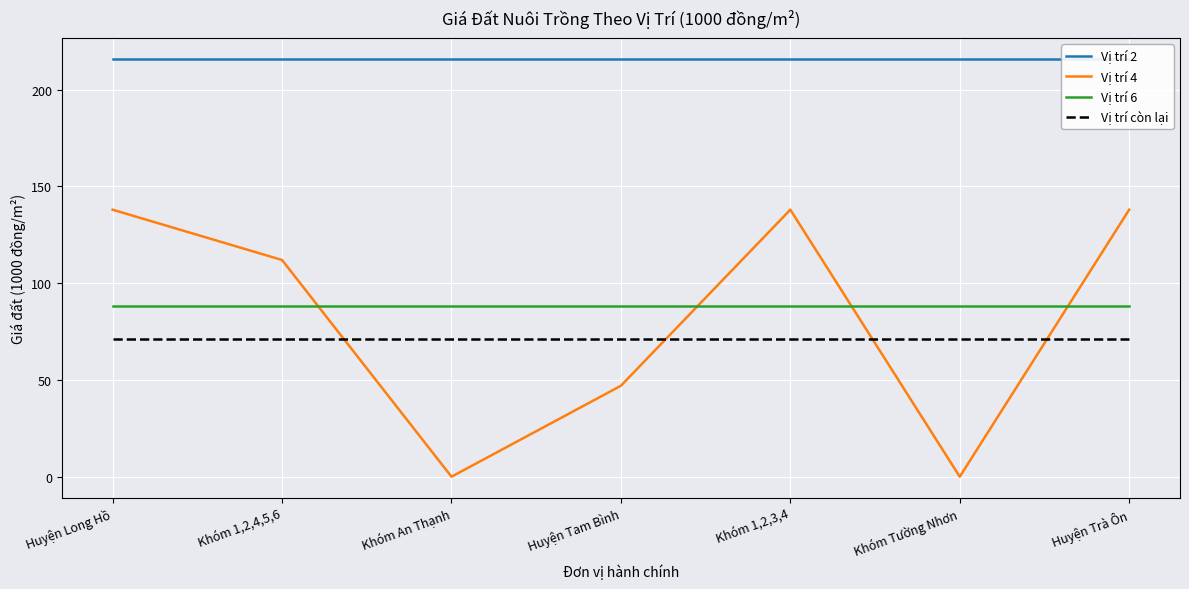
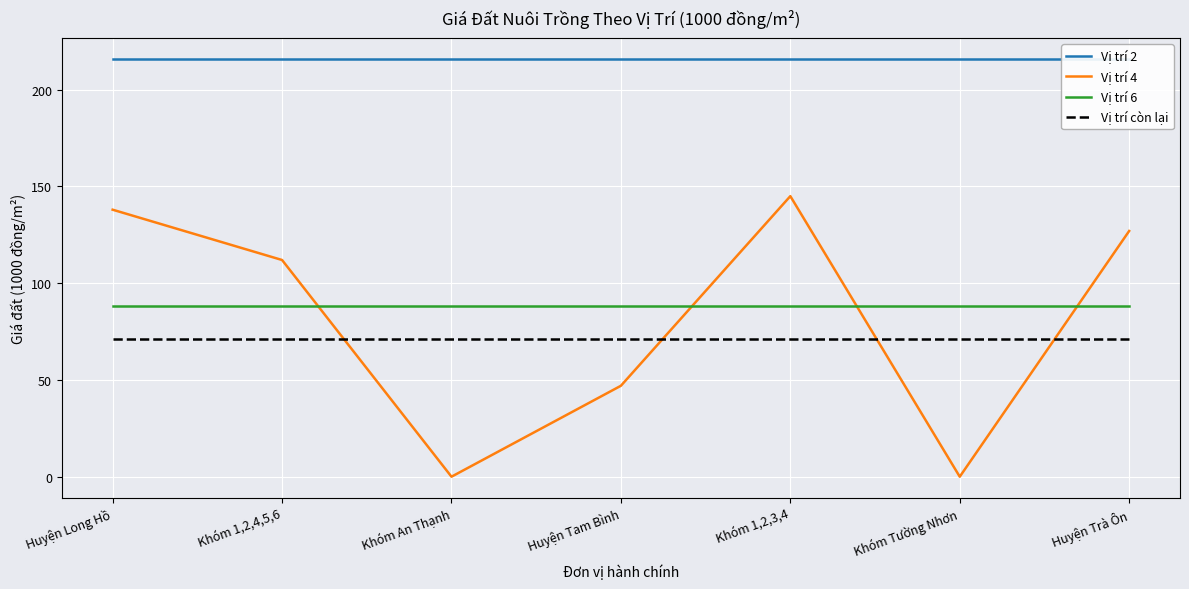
  {
    "Vị trí 2": {
      "Huyện Long Hồ": 216,
      "Khóm 1,2,4,5,6": 216,
      "Khóm An Thạnh": 216,
      "Huyện Tam Bình": 216,
      "Khóm 1,2,3,4": 216,
      "Khóm Tường Nhơn": 216
    },
    "Vị trí 4": {
      "Huyện Long Hồ": 138,
      "Khóm 1,2,4,5,6": 112,
      "Khóm An Thạnh": 0,
      "Huyện Tam Bình": 47,
-     "Khóm 1,2,3,4": 138,
+     "Khóm 1,2,3,4": 145,
      "Khóm Tường Nhơn": 0,
-     "Huyện Trà Ôn": 138
+     "Huyện Trà Ôn": 127
    },
    "Vị trí 6": {
      "Huyện Long Hồ": 88,
      "Khóm 1,2,4,5,6": 88,
      "Khóm An Thạnh": 88,
      "Huyện Tam Bình": 88,
      "Khóm 1,2,3,4": 88,
      "Khóm Tường Nhơn": 88,
      "Huyện Trà Ôn": 88
    },
    "Vị trí còn lại": {
      "Huyện Long Hồ": 71,
      "Khóm 1,2,4,5,6": 71,
      "Khóm An Thạnh": 71,
      "Huyện Tam Bình": 71,
      "Khóm 1,2,3,4": 71,
      "Khóm Tường Nhơn": 71,
      "Huyện Trà Ôn": 71
    }
  }
